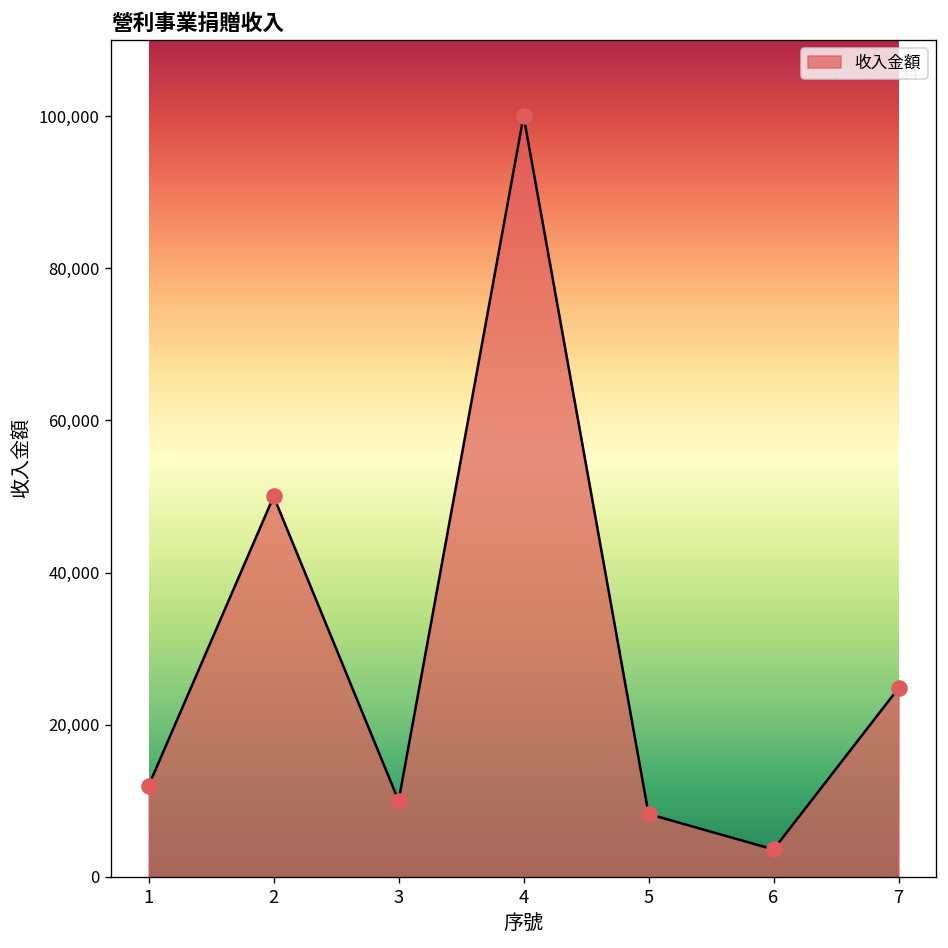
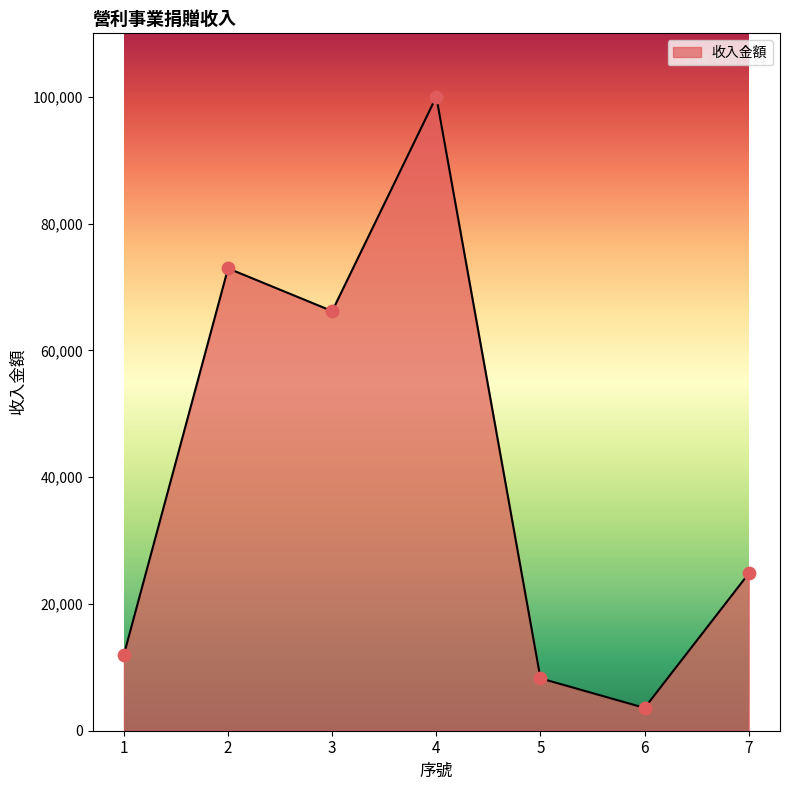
  {
    "1": "12,000",
-   "2": "50,000",
-   "3": "10,000",
+   "2": "73,000",
+   "3": "66,000",
    "4": "100,000",
    "5": "8,000",
    "6": "4,000",
    "7": "25,000"
  }
